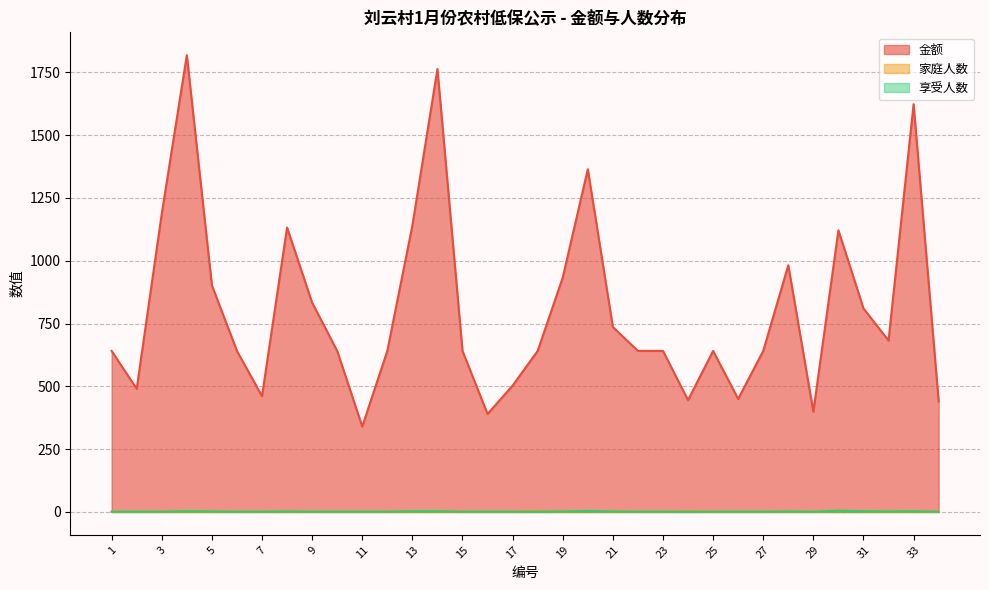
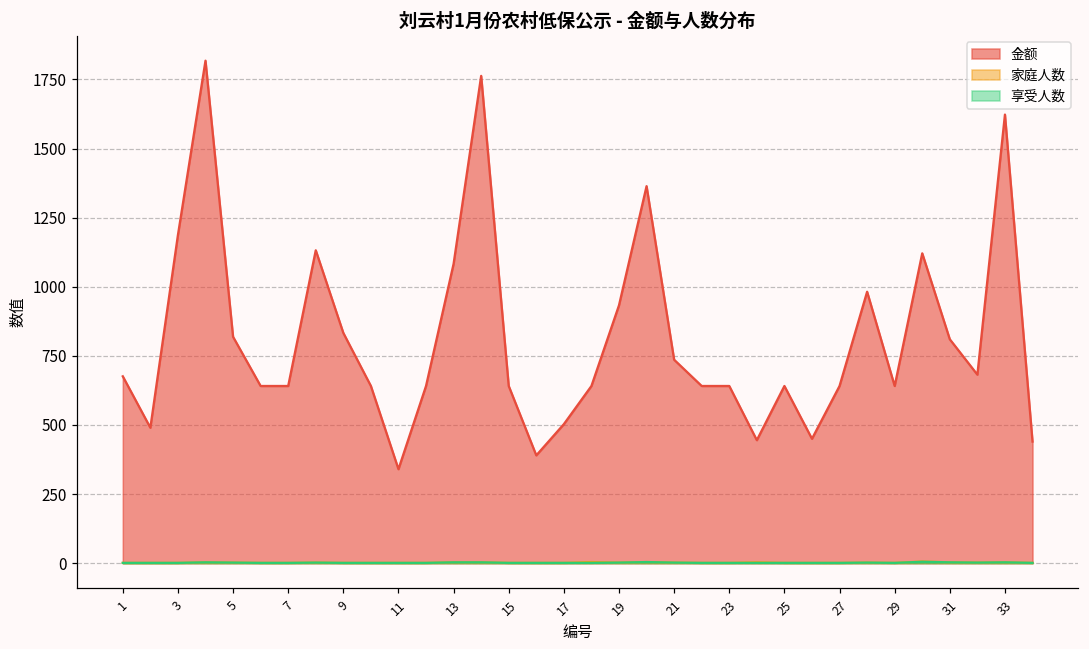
  {
    "金额": {
-     "1": 640,
+     "1": 680,
      "3": 1190,
-     "5": 900,
-     "7": 460,
+     "5": 820,
+     "7": 640,
      "9": 830,
      "11": 340,
-     "13": 1140,
+     "13": 1080,
      "15": 640,
      "17": 500,
      "19": 930,
      "21": 740,
      "23": 640,
      "25": 640,
      "27": 640,
-     "29": 400,
+     "29": 640,
      "31": 810,
      "33": 1620
    }
  }
